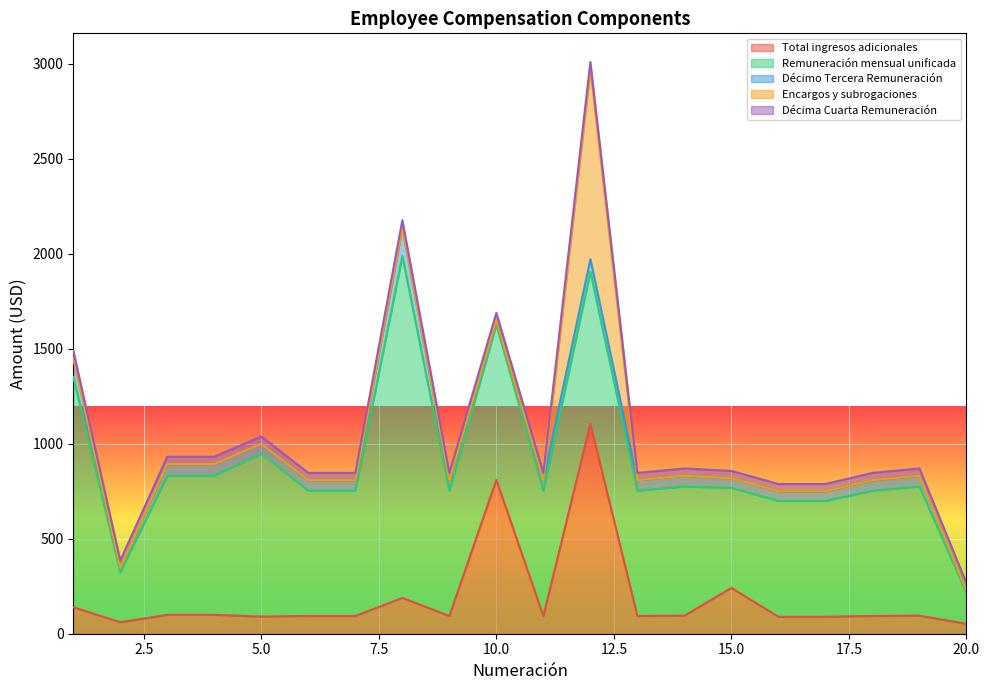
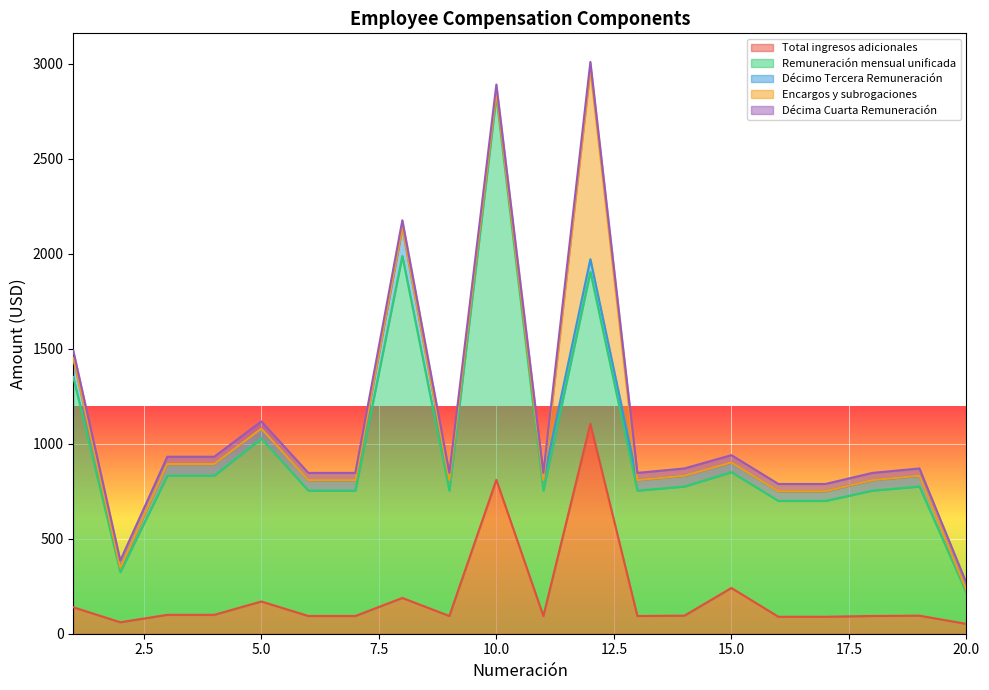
  {
    "Total ingresos adicionales": {
-     "5.0": 90,
+     "5.0": 170,
      "10.0": 810,
      "15.0": 240,
      "20.0": 50
    },
    "Remuneración mensual unificada": {
      "5.0": 860,
-     "10.0": 820,
-     "15.0": 530,
+     "10.0": 2020,
+     "15.0": 610,
      "20.0": 160
    },
    "Décima Cuarta Remuneración": {
      "5.0": 40,
      "10.0": 40,
      "15.0": 40,
      "20.0": 40
    }
  }
